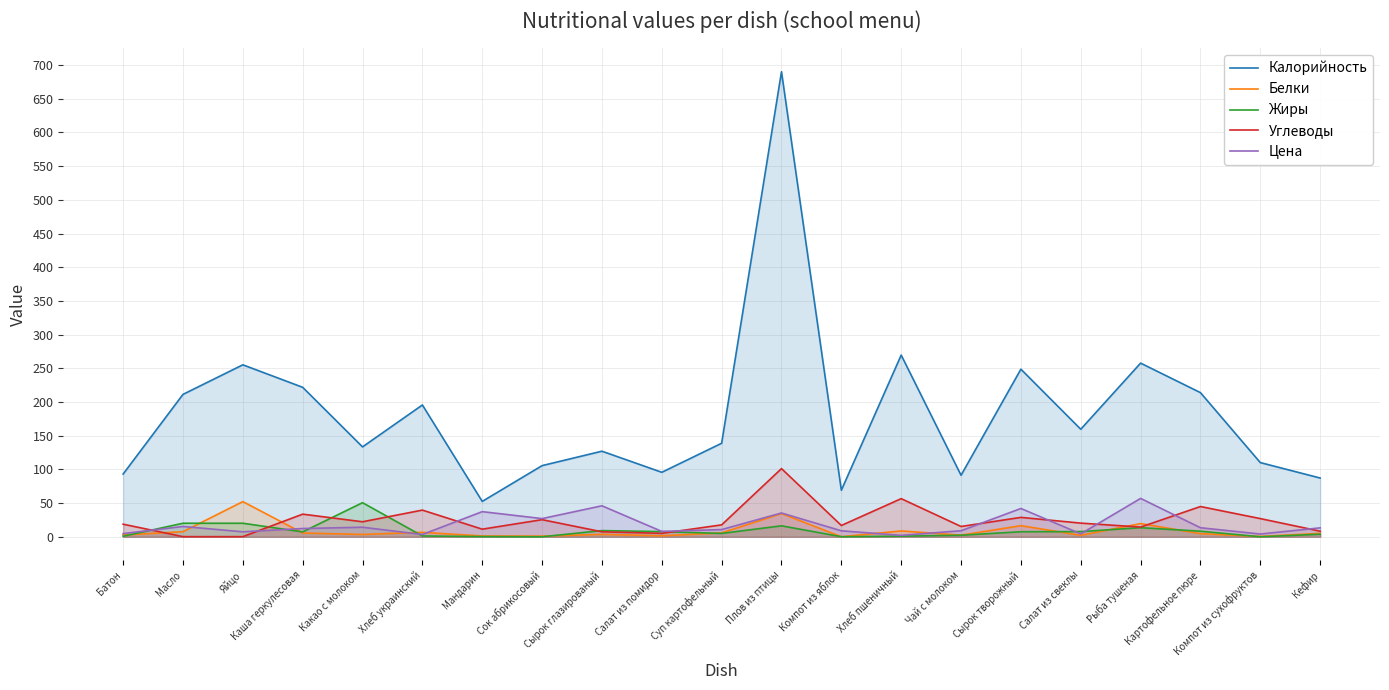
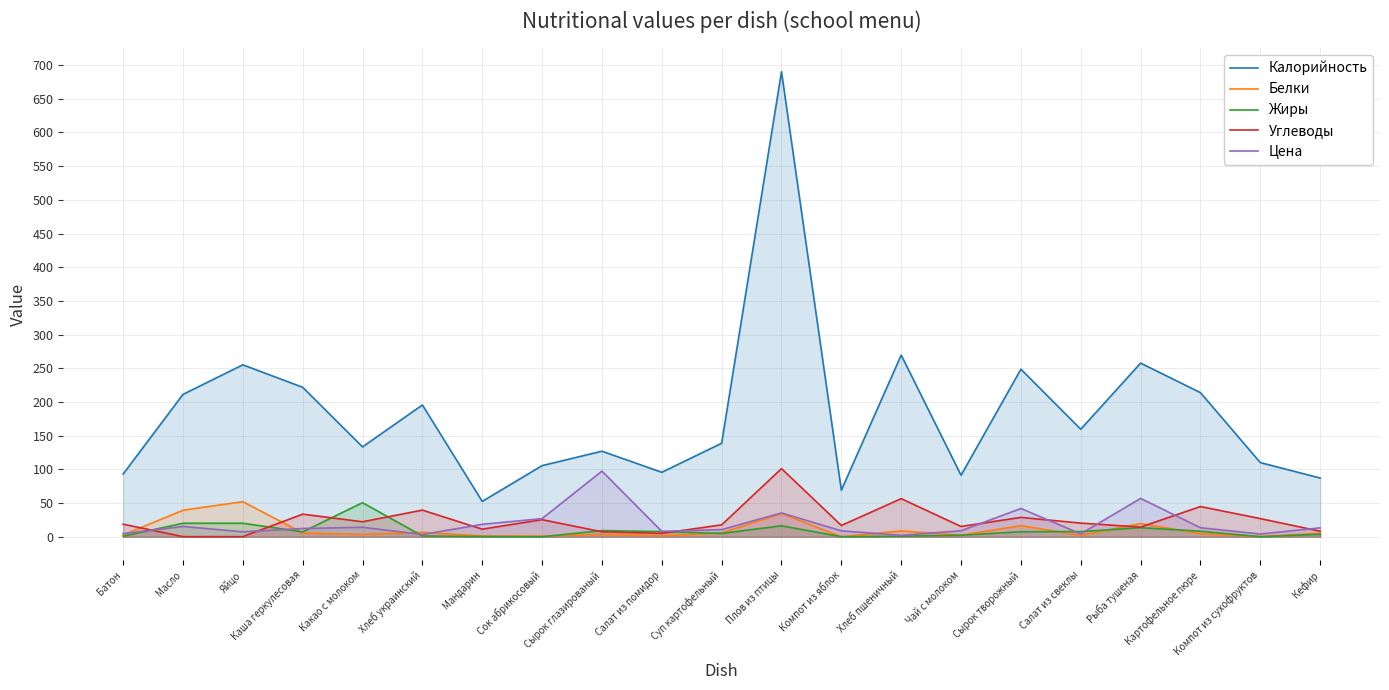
  {
    "Калорийность": {
      "Батон": 90,
      "Масло": 210,
      "Яйцо": 260,
      "Каша геркулесовая": 220,
      "Какао с молоком": 130,
      "Хлеб украинский": 200,
      "Мандарин": 50,
      "Сок абрикосовый": 110,
      "Сырок глазированый": 130,
      "Салат из помидор": 100,
      "Суп картофельный": 140,
      "Плов из птицы": 690,
      "Компот из яблок": 70,
      "Хлеб пшеничный": 270,
      "Чай с молоком": 90,
      "Сырок творожный": 250,
      "Салат из свеклы": 160,
      "Рыба тушеная": 260,
      "Картофельное пюре": 210,
      "Компот из сухофруктов": 110,
      "Кефир": 90
    },
    "Белки": {
-     "Масло": 10,
+     "Масло": 40,
      "Яйцо": 50,
      "Какао с молоком": 0,
      "Сырок глазированый": 0,
      "Хлеб пшеничный": 10,
      "Сырок творожный": 20,
      "Рыба тушеная": 20
    },
    "Жиры": {
      "Масло": 20,
      "Яйцо": 20,
      "Какао с молоком": 50,
      "Плов из птицы": 20,
      "Сырок творожный": 10
    },
    "Углеводы": {
      "Батон": 20,
      "Масло": 0,
      "Яйцо": 0,
      "Каша геркулесовая": 30,
      "Какао с молоком": 20,
      "Хлеб украинский": 40,
      "Мандарин": 10,
      "Суп картофельный": 20,
      "Плов из птицы": 100,
      "Компот из яблок": 20,
      "Хлеб пшеничный": 60,
      "Чай с молоком": 20,
      "Сырок творожный": 30,
      "Салат из свеклы": 20,
      "Картофельное пюре": 40,
      "Компот из сухофруктов": 30
    },
    "Цена": {
      "Масло": 20,
      "Яйцо": 10,
      "Каша геркулесовая": 10,
      "Какао с молоком": 10,
-     "Мандарин": 40,
-     "Сырок глазированый": 50,
+     "Мандарин": 20,
+     "Сырок глазированый": 100,
      "Суп картофельный": 10,
      "Компот из яблок": 10,
      "Чай с молоком": 10,
      "Сырок творожный": 40,
      "Рыба тушеная": 60,
      "Картофельное пюре": 10,
      "Кефир": 10
    }
  }
